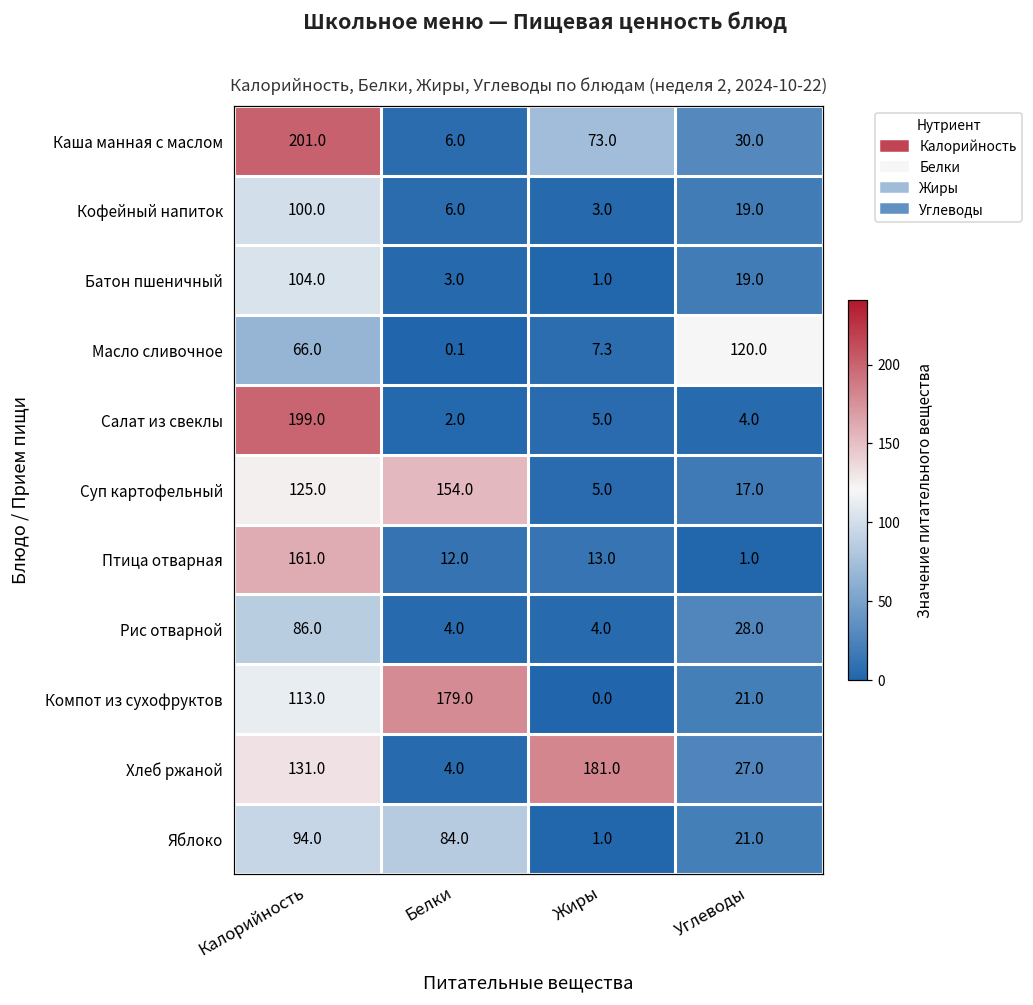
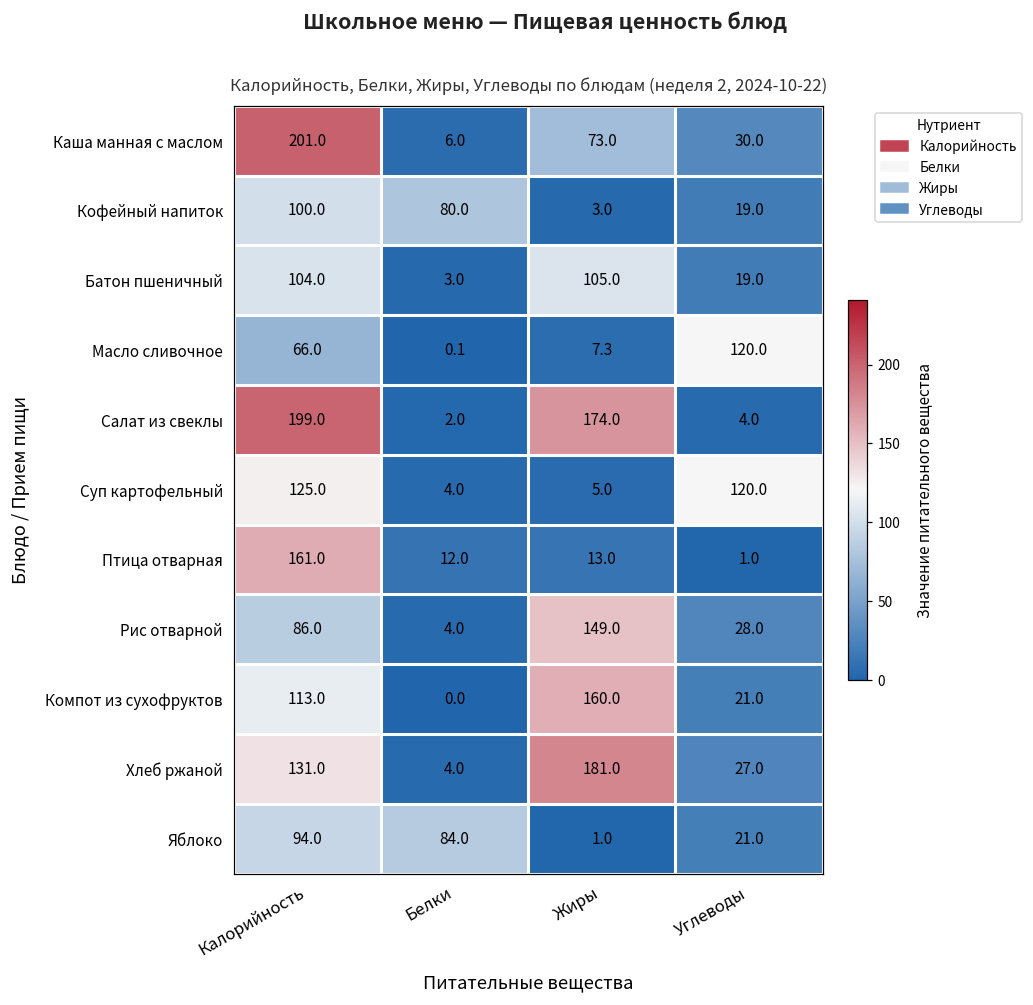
  {
    "Каша манная с маслом": {
      "Калорийность": 201.0,
      "Белки": 6.0,
      "Жиры": 73.0,
      "Углеводы": 30.0
    },
    "Кофейный напиток": {
      "Калорийность": 100.0,
-     "Белки": 6.0,
+     "Белки": 80.0,
      "Жиры": 3.0,
      "Углеводы": 19.0
    },
    "Батон пшеничный": {
      "Калорийность": 104.0,
      "Белки": 3.0,
-     "Жиры": 1.0,
+     "Жиры": 105.0,
      "Углеводы": 19.0
    },
    "Масло сливочное": {
      "Калорийность": 66.0,
      "Белки": 0.1,
      "Жиры": 7.3,
      "Углеводы": 120.0
    },
    "Салат из свеклы": {
      "Калорийность": 199.0,
      "Белки": 2.0,
-     "Жиры": 5.0,
+     "Жиры": 174.0,
      "Углеводы": 4.0
    },
    "Суп картофельный": {
      "Калорийность": 125.0,
-     "Белки": 154.0,
+     "Белки": 4.0,
      "Жиры": 5.0,
-     "Углеводы": 17.0
+     "Углеводы": 120.0
    },
    "Птица отварная": {
      "Калорийность": 161.0,
      "Белки": 12.0,
      "Жиры": 13.0,
      "Углеводы": 1.0
    },
    "Рис отварной": {
      "Калорийность": 86.0,
      "Белки": 4.0,
-     "Жиры": 4.0,
+     "Жиры": 149.0,
      "Углеводы": 28.0
    },
    "Компот из сухофруктов": {
      "Калорийность": 113.0,
-     "Белки": 179.0,
-     "Жиры": 0.0,
+     "Белки": 0.0,
+     "Жиры": 160.0,
      "Углеводы": 21.0
    },
    "Хлеб ржаной": {
      "Калорийность": 131.0,
      "Белки": 4.0,
      "Жиры": 181.0,
      "Углеводы": 27.0
    },
    "Яблоко": {
      "Калорийность": 94.0,
      "Белки": 84.0,
      "Жиры": 1.0,
      "Углеводы": 21.0
    }
  }
